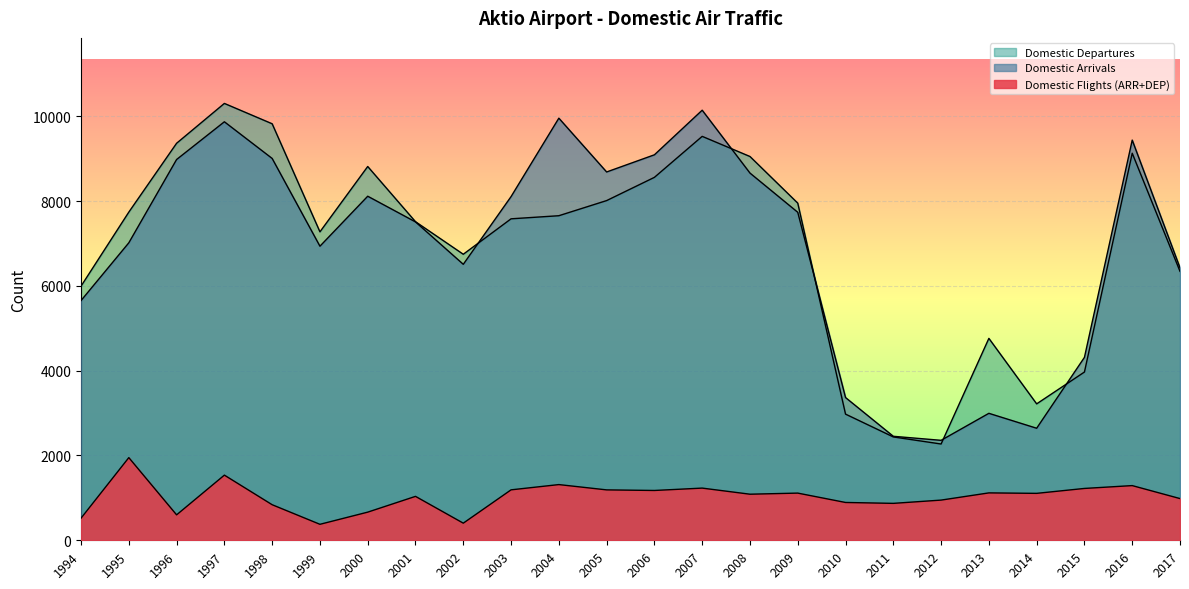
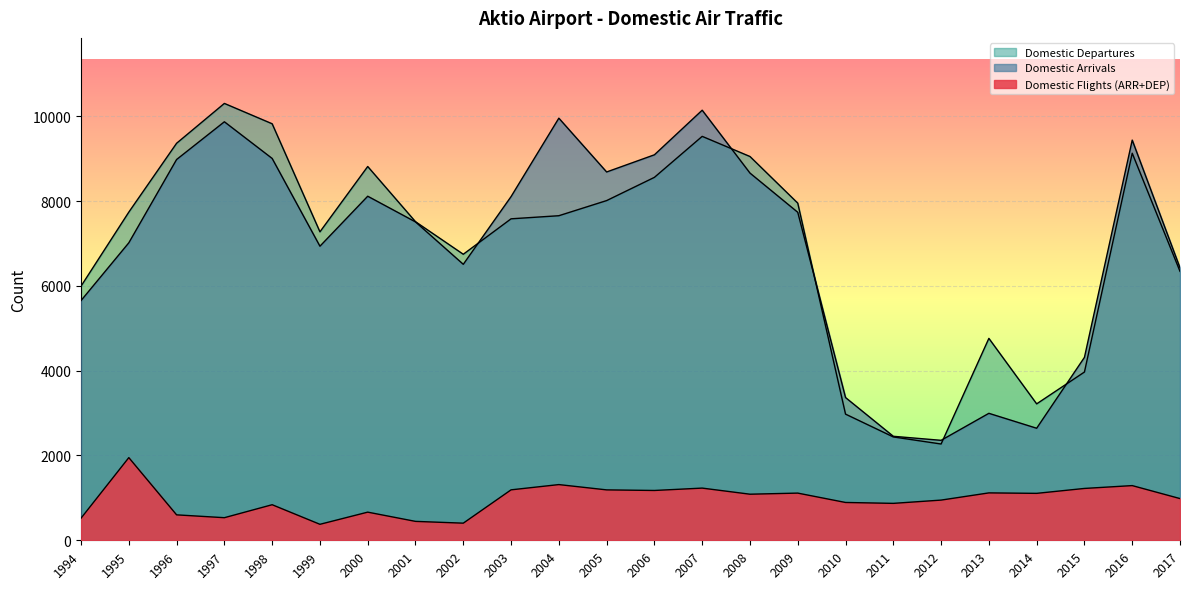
  {
    "Domestic Flights (ARR+DEP)": {
      "1994": 500,
      "1995": 2000,
      "1996": 600,
-     "1997": 1500,
+     "1997": 500,
      "1998": 800,
      "1999": 400,
      "2000": 700,
-     "2001": 1000,
+     "2001": 400,
      "2002": 400,
      "2003": 1200,
      "2004": 1300,
      "2005": 1200,
      "2006": 1200,
      "2007": 1200,
      "2008": 1100,
      "2009": 1100,
      "2010": 900,
      "2011": 900,
      "2012": 900,
      "2013": 1100,
      "2014": 1100,
      "2015": 1200,
      "2016": 1300,
      "2017": 1000
    }
  }
